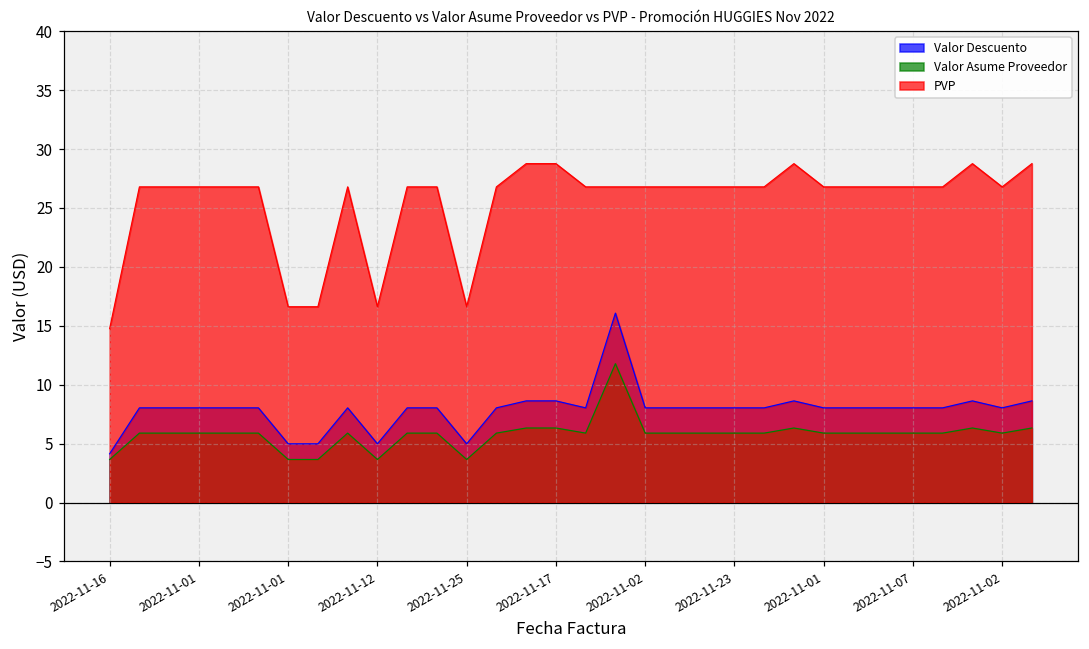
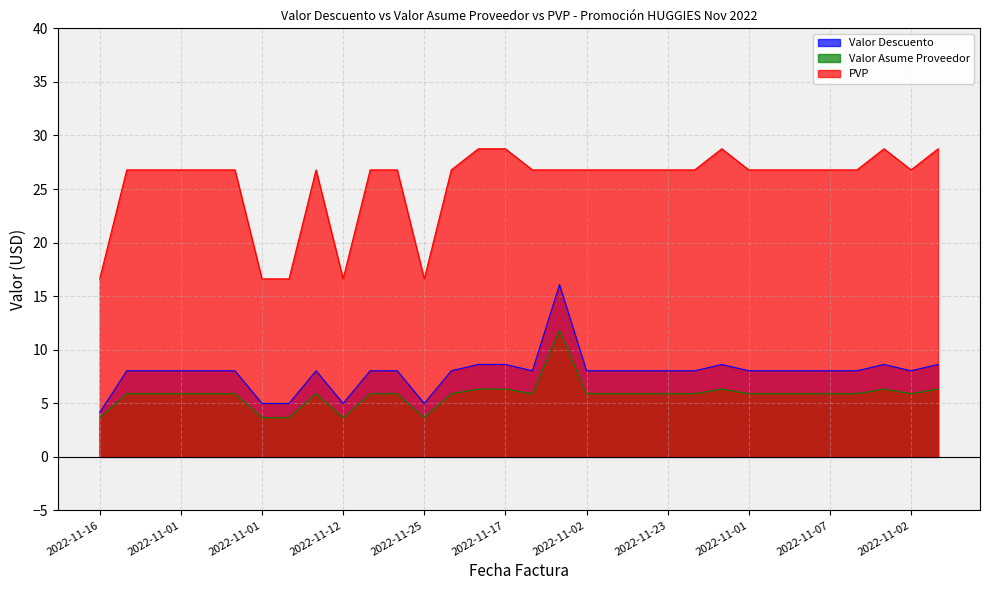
  {
    "Valor Descuento": {
      "2022-11-16": 4.1
    },
    "Valor Asume Proveedor": {
      "2022-11-16": 3.7
    },
    "PVP": {
-     "2022-11-16": 14.8
+     "2022-11-16": 16.6
    }
  }
